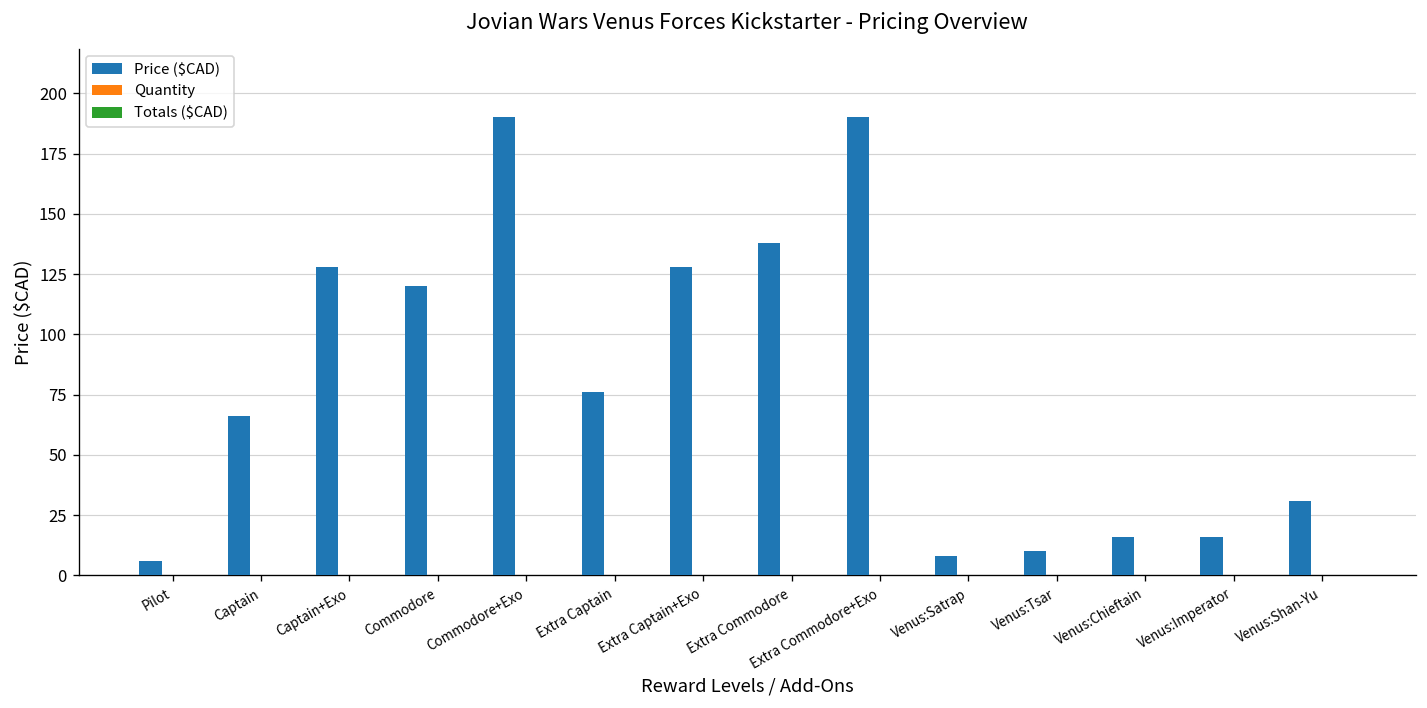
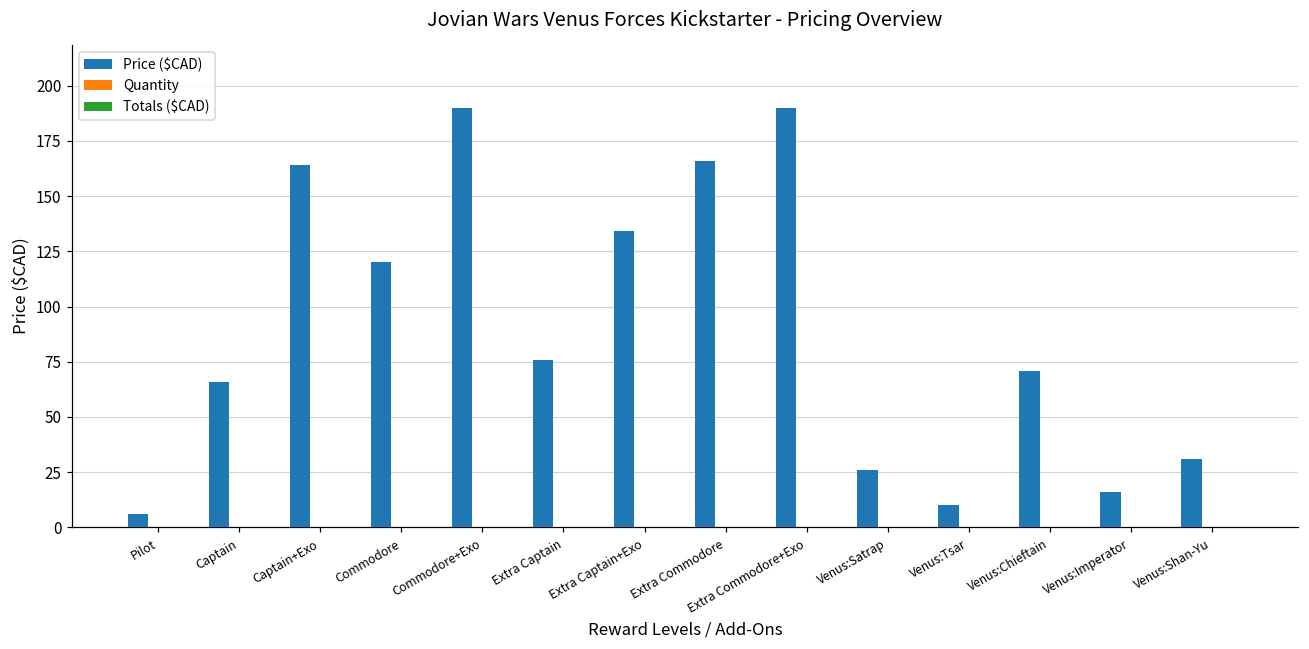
  {
    "Price ($CAD)": {
      "Pilot": 6,
      "Captain": 66,
-     "Captain+Exo": 128,
+     "Captain+Exo": 164,
      "Commodore": 120,
      "Commodore+Exo": 190,
      "Extra Captain": 76,
-     "Extra Captain+Exo": 128,
-     "Extra Commodore": 138,
+     "Extra Captain+Exo": 134,
+     "Extra Commodore": 166,
      "Extra Commodore+Exo": 190,
-     "Venus:Satrap": 8,
+     "Venus:Satrap": 26,
      "Venus:Tsar": 10,
-     "Venus:Chieftain": 16,
+     "Venus:Chieftain": 71,
      "Venus:Imperator": 16,
      "Venus:Shan-Yu": 31
    },
    "Quantity": {
      "Pilot": 0,
      "Captain": 0,
      "Captain+Exo": 0,
      "Commodore": 0,
      "Commodore+Exo": 0,
      "Extra Captain": 0,
      "Extra Captain+Exo": 0,
      "Extra Commodore": 0,
      "Extra Commodore+Exo": 0,
      "Venus:Satrap": 0,
      "Venus:Tsar": 0,
      "Venus:Chieftain": 0,
      "Venus:Imperator": 0,
      "Venus:Shan-Yu": 0
    },
    "Totals ($CAD)": {
      "Pilot": 0,
      "Captain": 0,
      "Captain+Exo": 0,
      "Commodore": 0,
      "Commodore+Exo": 0,
      "Extra Captain": 0,
      "Extra Captain+Exo": 0,
      "Extra Commodore": 0,
      "Extra Commodore+Exo": 0,
      "Venus:Satrap": 0,
      "Venus:Tsar": 0,
      "Venus:Chieftain": 0,
      "Venus:Imperator": 0,
      "Venus:Shan-Yu": 0
    }
  }
